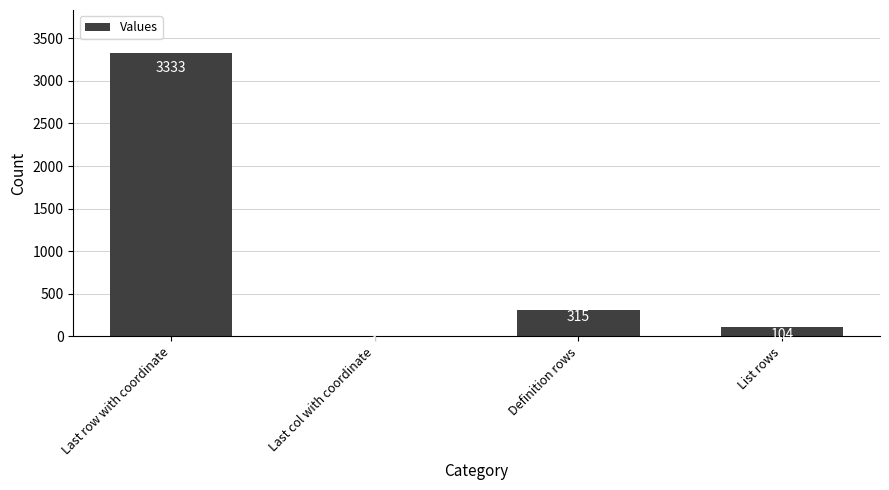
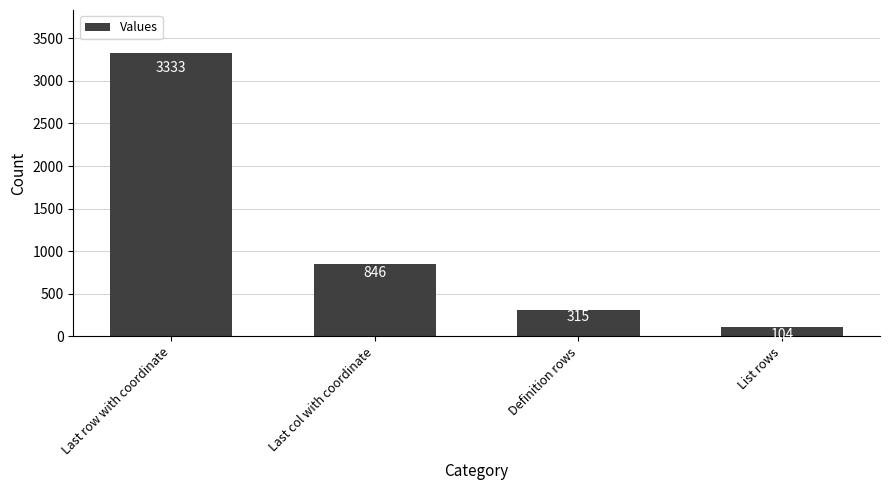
  {
-   "Last col with coordinate": 0
+   "Last col with coordinate": 800
  }
